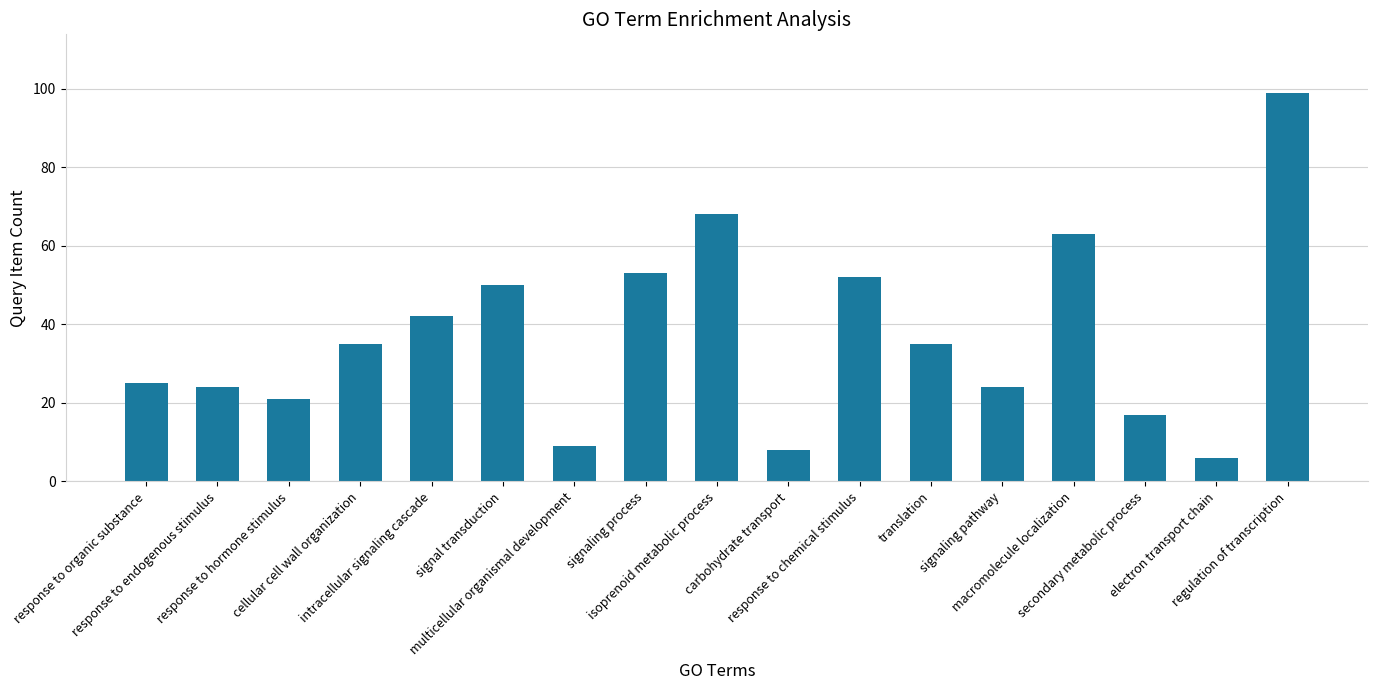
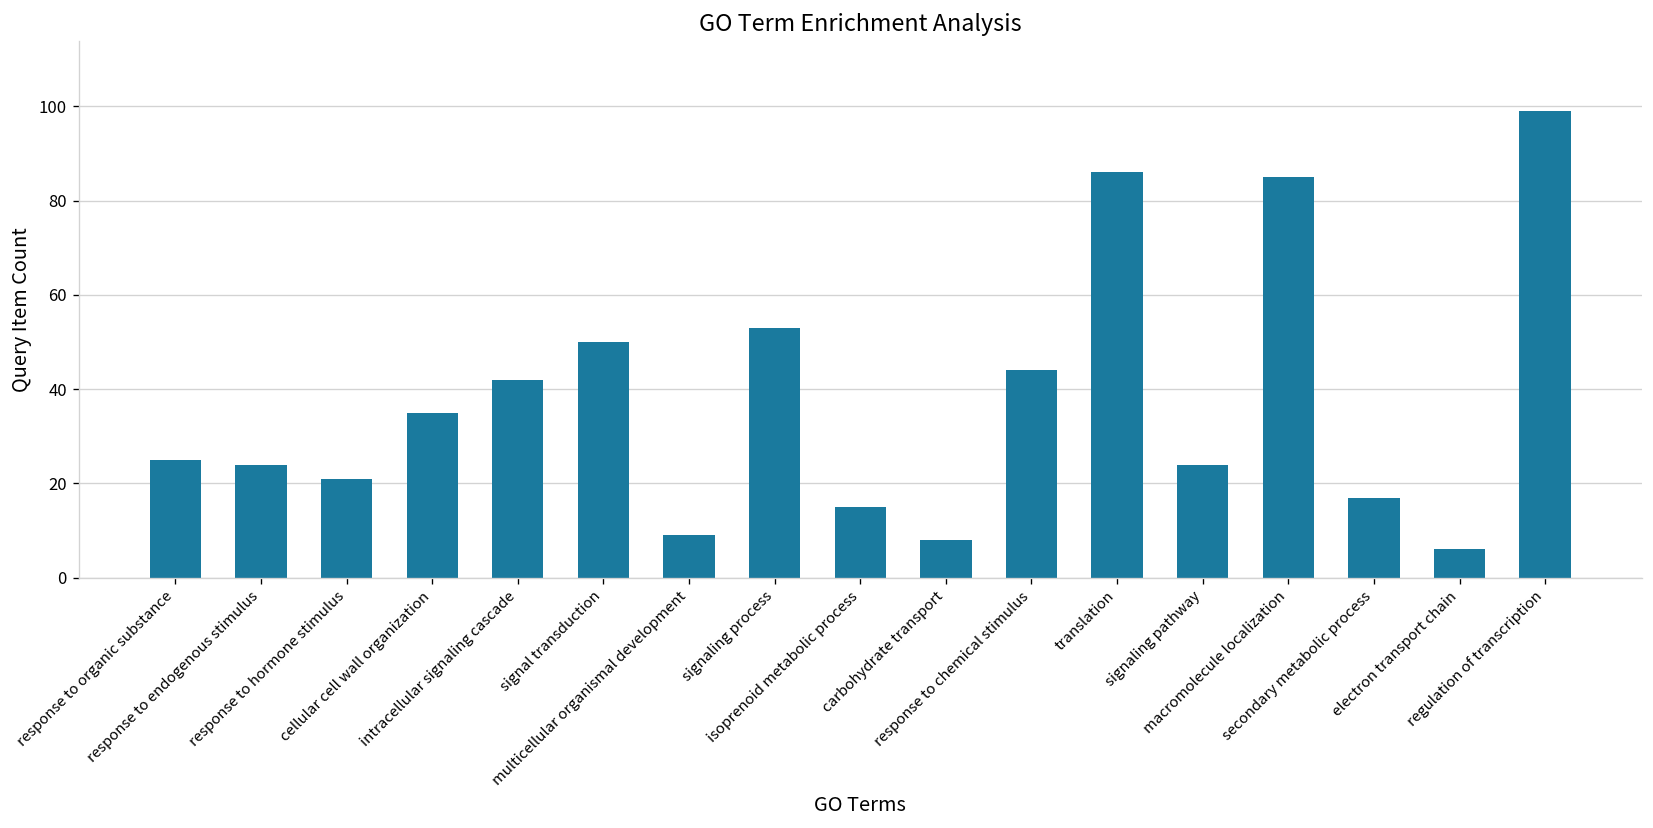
  {
    "response to organic substance": 25,
    "response to endogenous stimulus": 24,
    "response to hormone stimulus": 21,
    "cellular cell wall organization": 35,
    "intracellular signaling cascade": 42,
    "signal transduction": 50,
    "multicellular organismal development": 9,
    "signaling process": 53,
-   "isoprenoid metabolic process": 68,
+   "isoprenoid metabolic process": 15,
    "carbohydrate transport": 8,
-   "response to chemical stimulus": 52,
-   "translation": 35,
+   "response to chemical stimulus": 44,
+   "translation": 86,
    "signaling pathway": 24,
-   "macromolecule localization": 63,
+   "macromolecule localization": 85,
    "secondary metabolic process": 17,
    "electron transport chain": 6,
    "regulation of transcription": 99
  }
